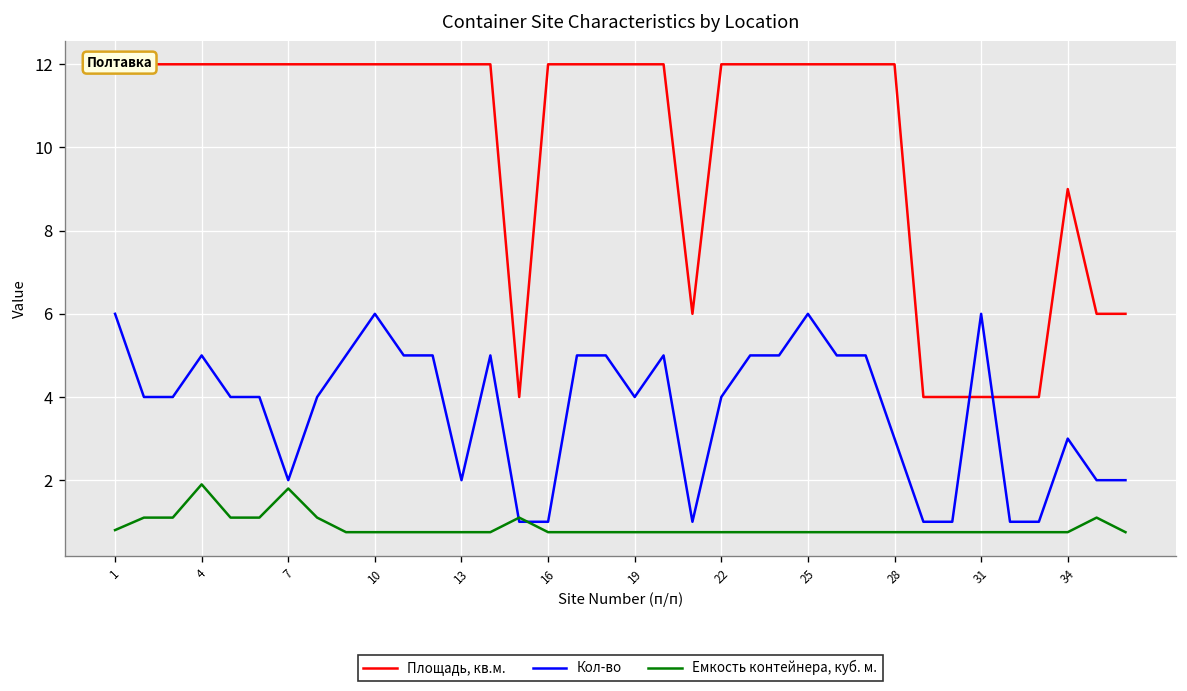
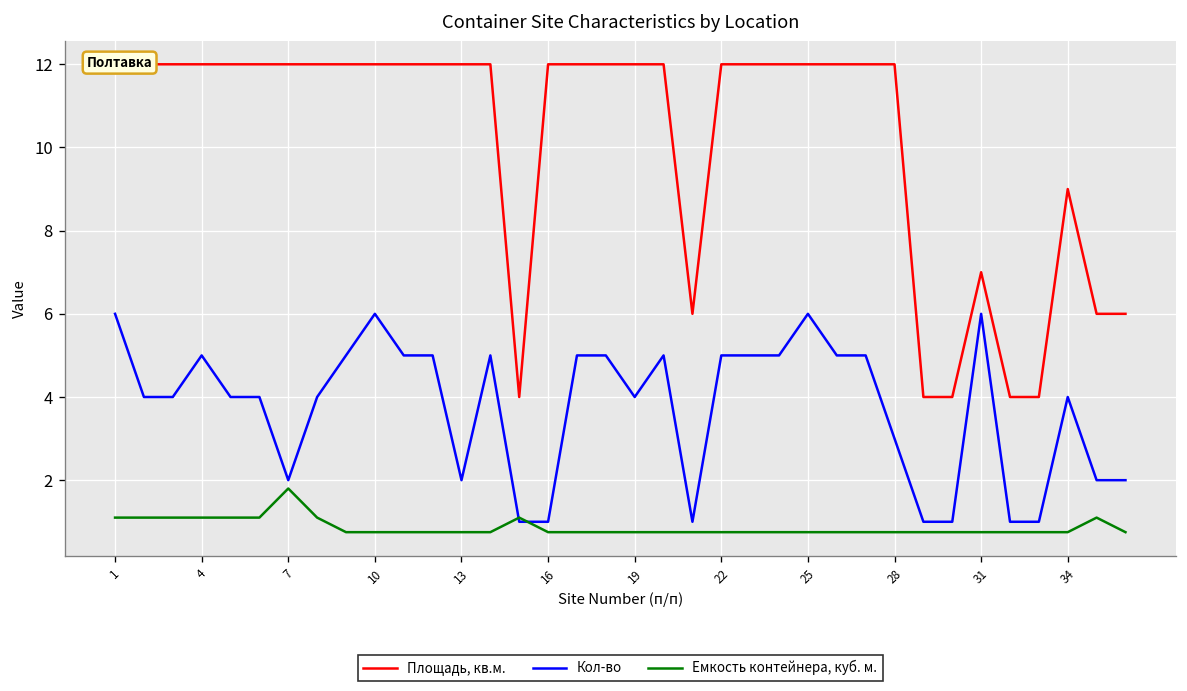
  {
    "Площадь, кв.м.": {
      "4": 12,
      "7": 12,
      "10": 12,
      "13": 12,
      "16": 12,
      "19": 12,
      "22": 12,
      "25": 12,
      "28": 12,
-     "31": 4,
+     "31": 7,
      "34": 9
    },
    "Кол-во": {
      "1": 6,
      "4": 5,
      "7": 2,
      "10": 6,
      "13": 2,
      "16": 1,
      "19": 4,
-     "22": 4,
+     "22": 5,
      "25": 6,
      "28": 3,
      "31": 6,
-     "34": 3
+     "34": 4
    },
    "Емкость контейнера, куб. м.": {
-     "1": 0.8,
-     "4": 1.9,
+     "1": 1.1,
+     "4": 1.1,
      "7": 1.8,
      "10": 0.8,
      "13": 0.8,
      "16": 0.8,
      "19": 0.8,
      "22": 0.8,
      "25": 0.8,
      "28": 0.8,
      "31": 0.8,
      "34": 0.8
    }
  }
